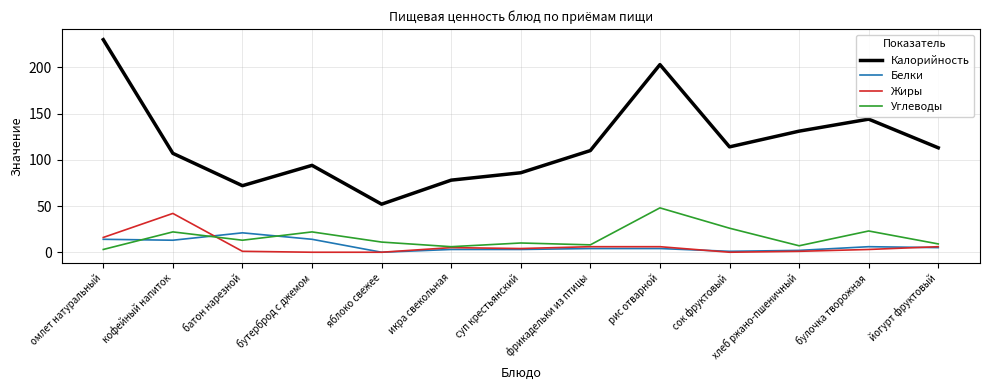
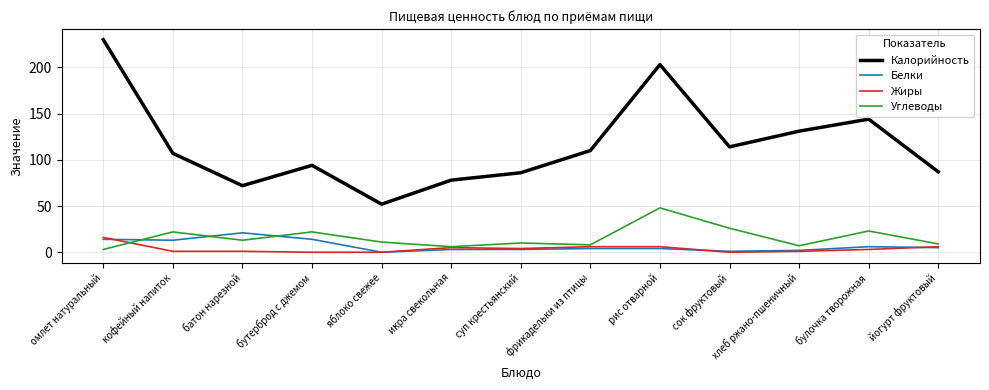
  {
    "Калорийность": {
      "омлет натуральный": 230,
      "кофейный напиток": 110,
      "батон нарезной": 70,
      "бутерброд с джемом": 90,
      "яблоко свежее": 50,
      "икра свекольная": 80,
      "суп крестьянский": 90,
      "фрикадельки из птицы": 110,
      "рис отварной": 200,
      "сок фруктовый": 110,
      "хлеб ржано-пшеничный": 130,
      "булочка творожная": 140,
-     "йогурт фруктовый": 110
+     "йогурт фруктовый": 90
    },
    "Белки": {
      "кофейный напиток": 10,
      "батон нарезной": 20,
      "бутерброд с джемом": 10,
      "булочка творожная": 10
    },
    "Жиры": {
-     "кофейный напиток": 40,
+     "кофейный напиток": 0,
      "батон нарезной": 0,
      "бутерброд с джемом": 0,
      "булочка творожная": 0
    },
    "Углеводы": {
      "омлет натуральный": 0,
      "кофейный напиток": 20,
      "батон нарезной": 10,
      "бутерброд с джемом": 20,
      "яблоко свежее": 10,
      "суп крестьянский": 10,
      "рис отварной": 50,
      "сок фруктовый": 30,
      "хлеб ржано-пшеничный": 10,
      "булочка творожная": 20,
      "йогурт фруктовый": 10
    }
  }
